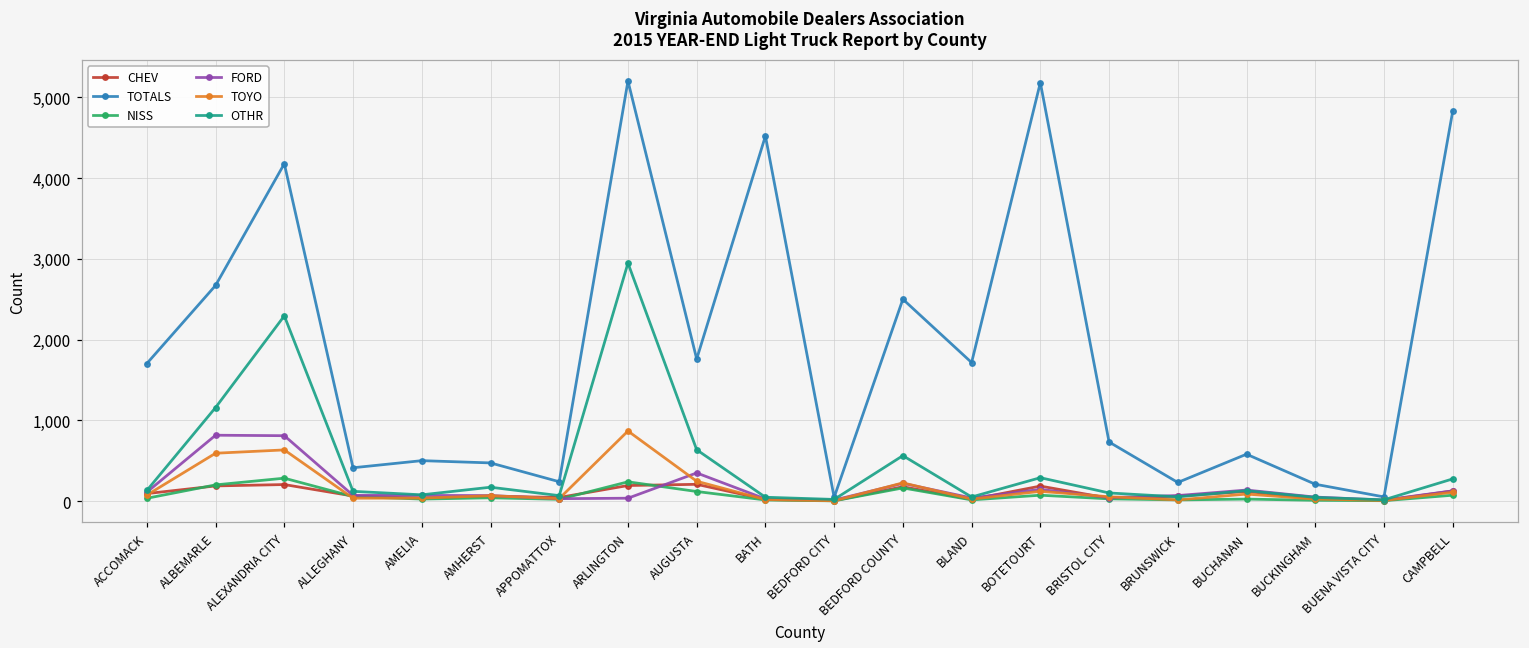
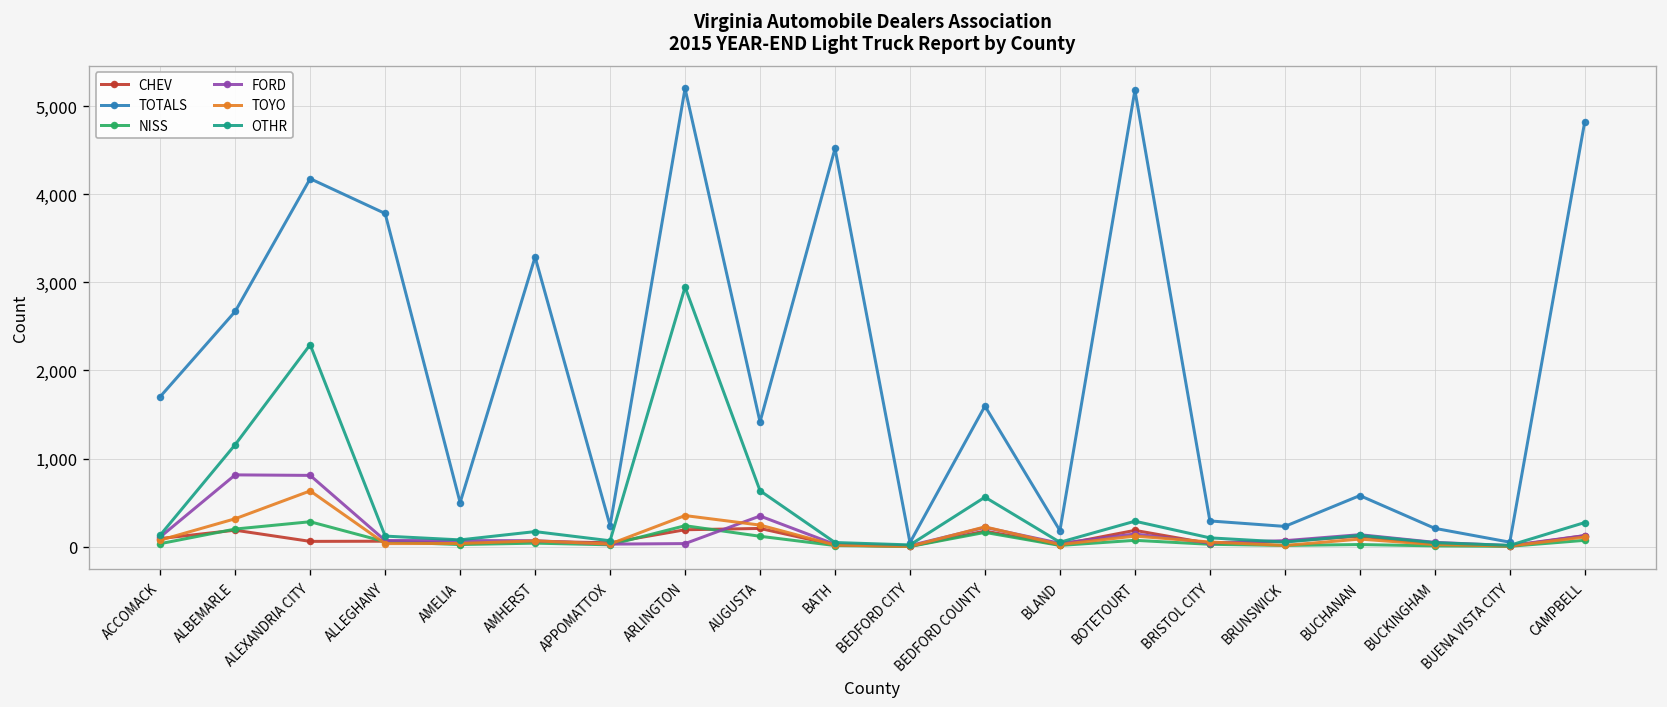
  {
    "CHEV": {
-     "ALEXANDRIA CITY": "200",
+     "ALEXANDRIA CITY": "100",
      "ARLINGTON": "200",
      "AUGUSTA": "200",
      "BOTETOURT": "200"
    },
    "TOTALS": {
      "ACCOMACK": "1,700",
      "ALBEMARLE": "2,700",
      "ALEXANDRIA CITY": "4,200",
-     "ALLEGHANY": "400",
+     "ALLEGHANY": "3,800",
      "AMELIA": "500",
-     "AMHERST": "500",
+     "AMHERST": "3,300",
      "APPOMATTOX": "200",
      "ARLINGTON": "5,200",
-     "AUGUSTA": "1,800",
+     "AUGUSTA": "1,400",
      "BATH": "4,500",
-     "BEDFORD COUNTY": "2,500",
-     "BLAND": "1,700",
+     "BEDFORD COUNTY": "1,600",
+     "BLAND": "200",
      "BOTETOURT": "5,200",
-     "BRISTOL CITY": "700",
+     "BRISTOL CITY": "300",
      "BRUNSWICK": "200",
      "BUCHANAN": "600",
      "BUCKINGHAM": "200",
      "BUENA VISTA CITY": "100",
      "CAMPBELL": "4,800"
    },
    "FORD": {
      "ALBEMARLE": "800",
      "ALEXANDRIA CITY": "800",
      "ARLINGTON": "0",
      "AUGUSTA": "300"
    },
    "TOYO": {
-     "ALBEMARLE": "600",
+     "ALBEMARLE": "300",
      "ALEXANDRIA CITY": "600",
-     "ARLINGTON": "900",
+     "ARLINGTON": "400",
      "AUGUSTA": "200"
    }
  }
